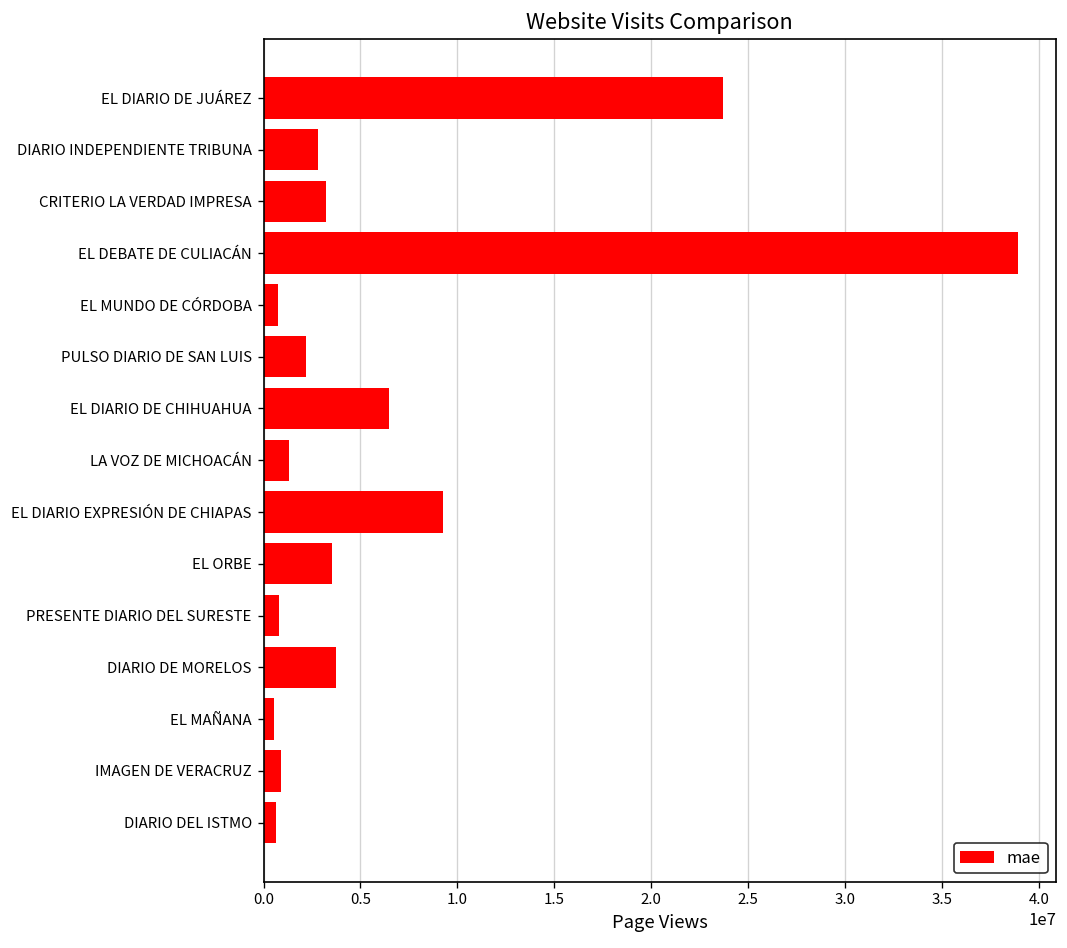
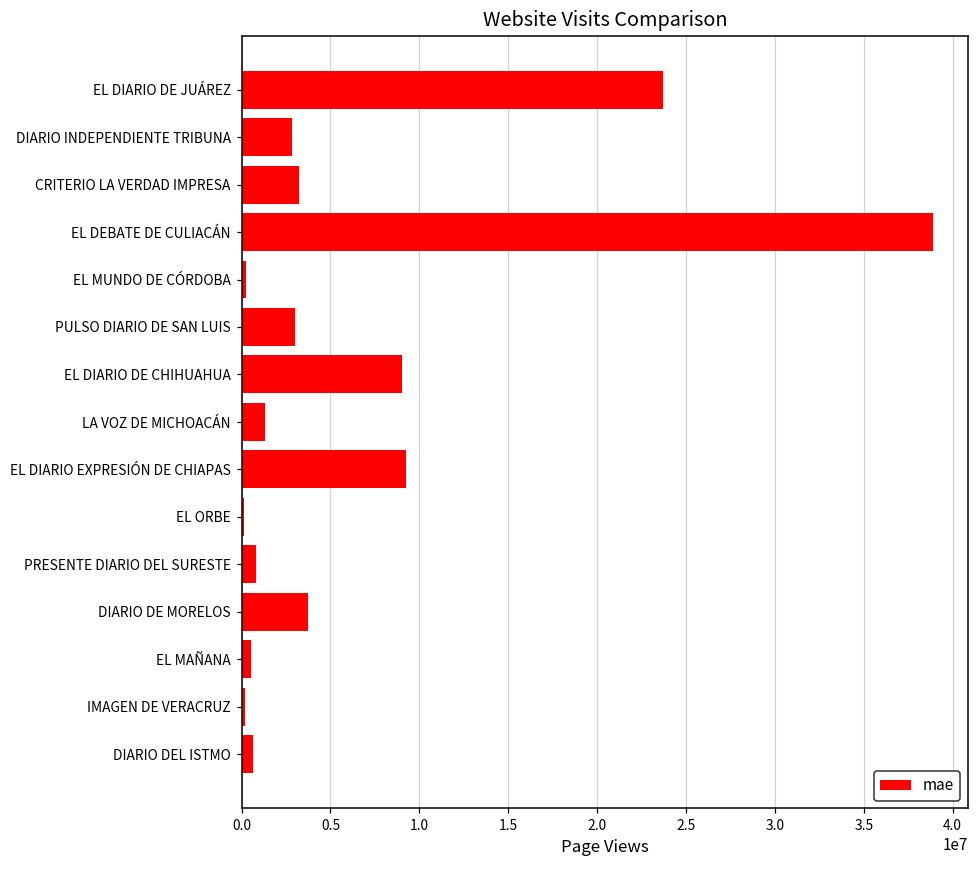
  {
    "EL DIARIO DE JUÁREZ": 23700000,
    "DIARIO INDEPENDIENTE TRIBUNA": 2800000,
    "CRITERIO LA VERDAD IMPRESA": 3200000,
    "EL DEBATE DE CULIACÁN": 38900000,
-   "EL MUNDO DE CÓRDOBA": 700000,
-   "PULSO DIARIO DE SAN LUIS": 2200000,
-   "EL DIARIO DE CHIHUAHUA": 6500000,
+   "EL MUNDO DE CÓRDOBA": 300000,
+   "PULSO DIARIO DE SAN LUIS": 3000000,
+   "EL DIARIO DE CHIHUAHUA": 9000000,
    "LA VOZ DE MICHOACÁN": 1300000,
    "EL DIARIO EXPRESIÓN DE CHIAPAS": 9200000,
-   "EL ORBE": 3500000,
+   "EL ORBE": 200000,
    "PRESENTE DIARIO DEL SURESTE": 800000,
    "DIARIO DE MORELOS": 3800000,
    "EL MAÑANA": 500000,
-   "IMAGEN DE VERACRUZ": 900000,
+   "IMAGEN DE VERACRUZ": 200000,
    "DIARIO DEL ISTMO": 600000
  }
